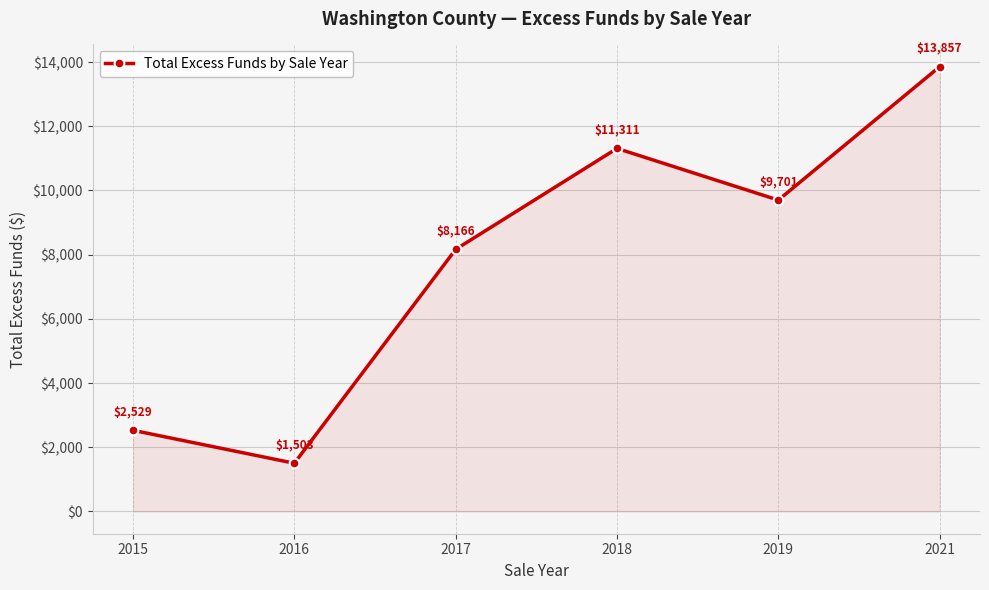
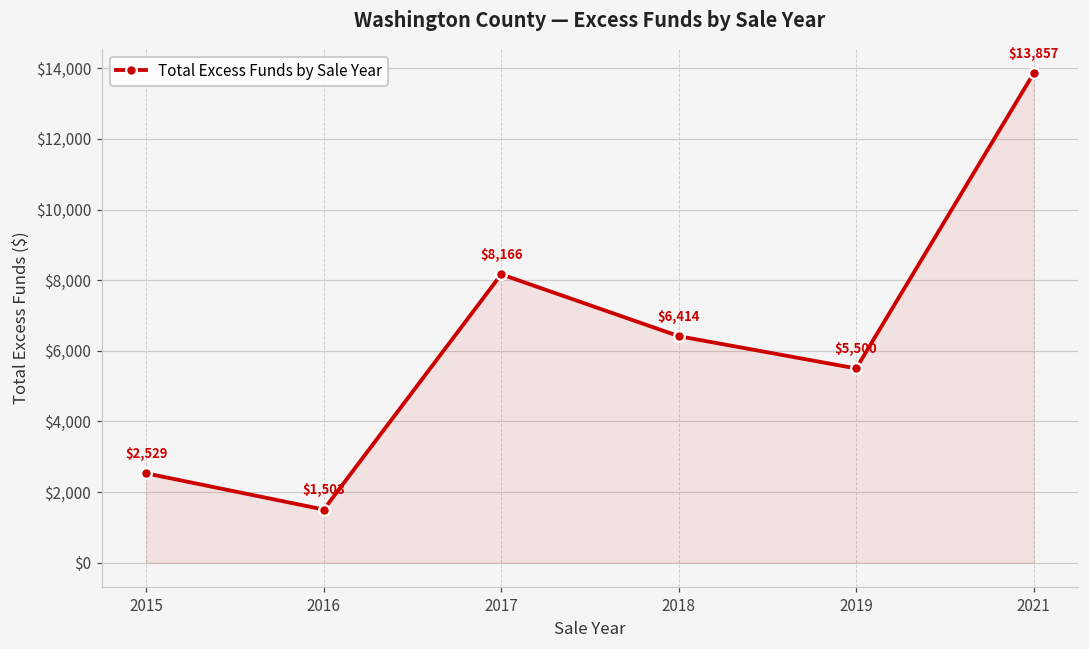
  {
    "2015": "$2,529",
    "2016": "$1,503",
    "2017": "$8,166",
-   "2018": "$11,311",
-   "2019": "$9,701",
+   "2018": "$6,414",
+   "2019": "$5,500",
    "2021": "$13,857"
  }
